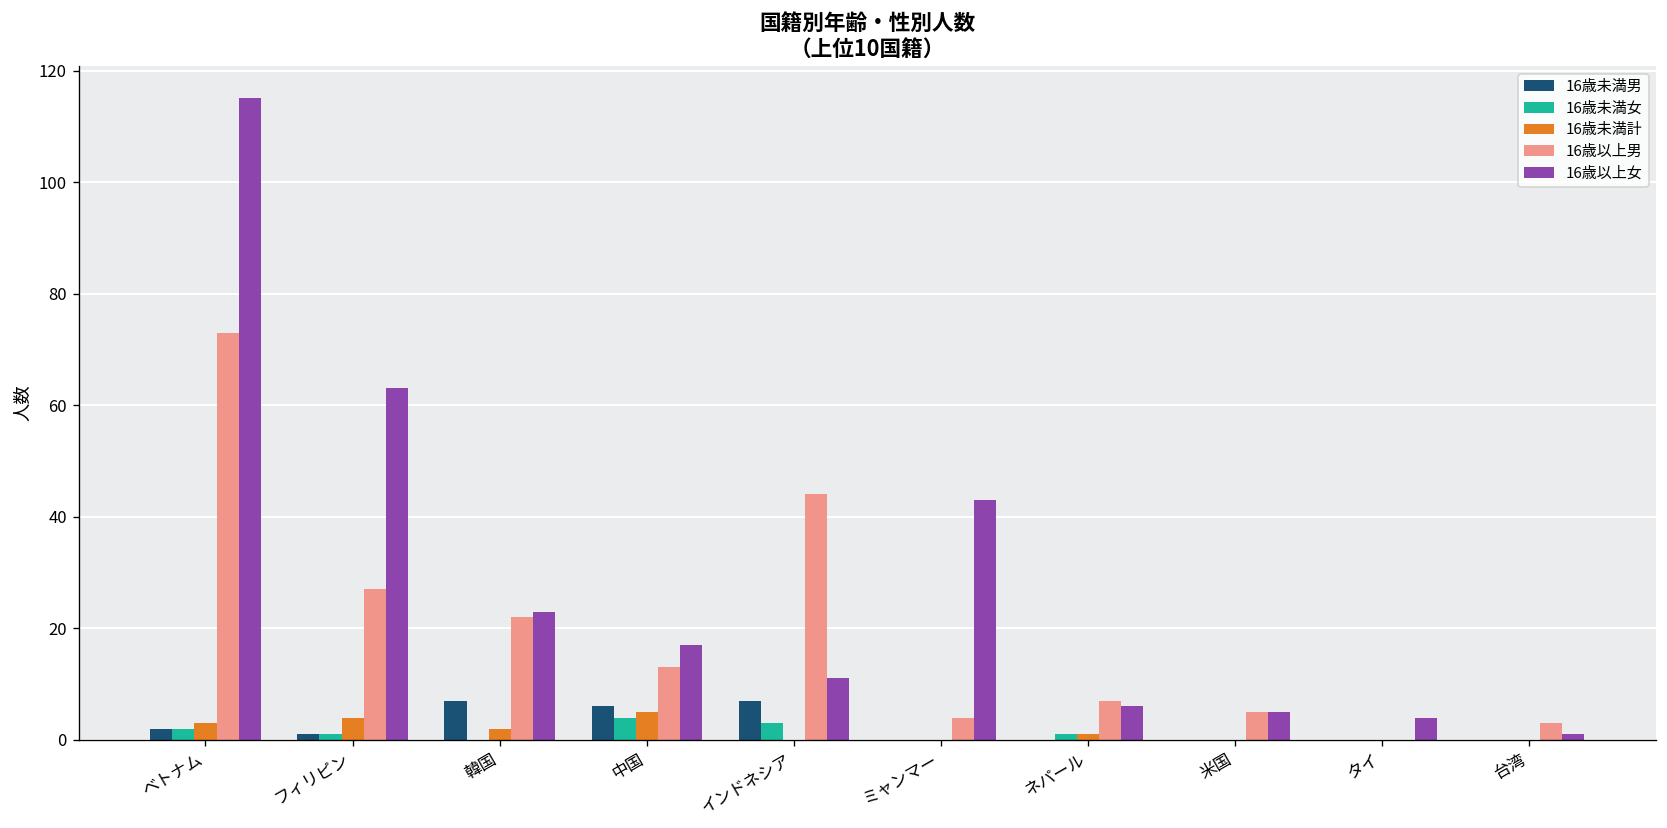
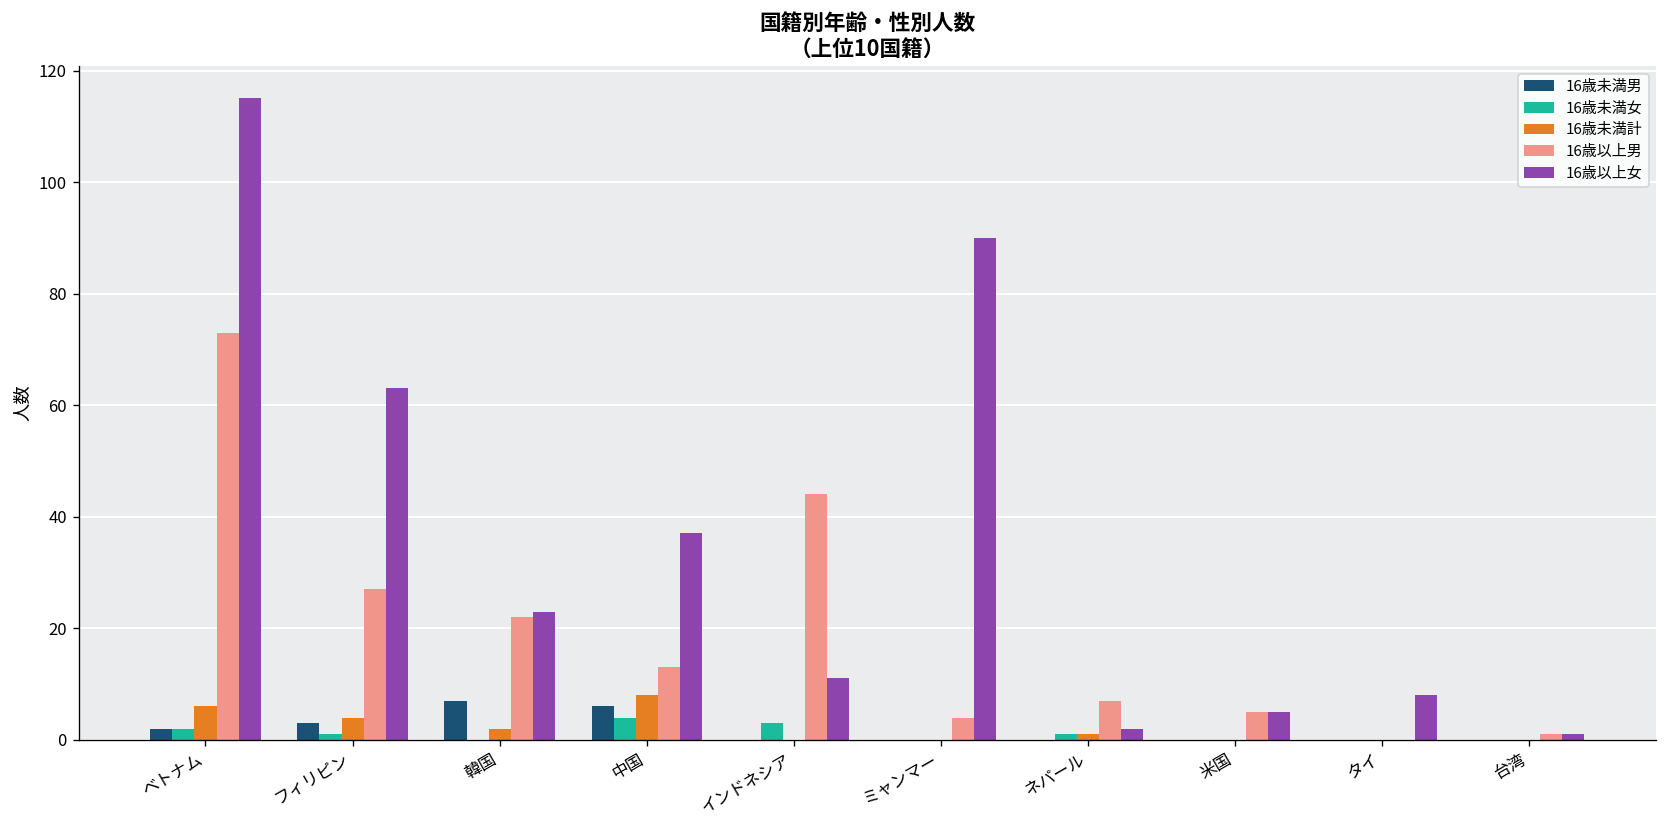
  {
    "16歳未満男": {
      "ベトナム": 2,
-     "フィリピン": 1,
+     "フィリピン": 3,
      "韓国": 7,
      "中国": 6,
-     "インドネシア": 7,
+     "インドネシア": 0,
      "ミャンマー": 0,
      "ネパール": 0,
      "米国": 0,
      "タイ": 0,
      "台湾": 0
    },
    "16歳未満女": {
      "ベトナム": 2,
      "フィリピン": 1,
      "韓国": 0,
      "中国": 4,
      "インドネシア": 3,
      "ミャンマー": 0,
      "ネパール": 1,
      "米国": 0,
      "タイ": 0,
      "台湾": 0
    },
    "16歳未満計": {
-     "ベトナム": 3,
+     "ベトナム": 6,
      "フィリピン": 4,
      "韓国": 2,
-     "中国": 5,
+     "中国": 8,
      "インドネシア": 0,
      "ミャンマー": 0,
      "ネパール": 1,
      "米国": 0,
      "タイ": 0,
      "台湾": 0
    },
    "16歳以上男": {
      "ベトナム": 73,
      "フィリピン": 27,
      "韓国": 22,
      "中国": 13,
      "インドネシア": 44,
      "ミャンマー": 4,
      "ネパール": 7,
      "米国": 5,
      "タイ": 0,
-     "台湾": 3
+     "台湾": 1
    },
    "16歳以上女": {
      "ベトナム": 115,
      "フィリピン": 63,
      "韓国": 23,
-     "中国": 17,
+     "中国": 37,
      "インドネシア": 11,
-     "ミャンマー": 43,
-     "ネパール": 6,
+     "ミャンマー": 90,
+     "ネパール": 2,
      "米国": 5,
-     "タイ": 4,
+     "タイ": 8,
      "台湾": 1
    }
  }
